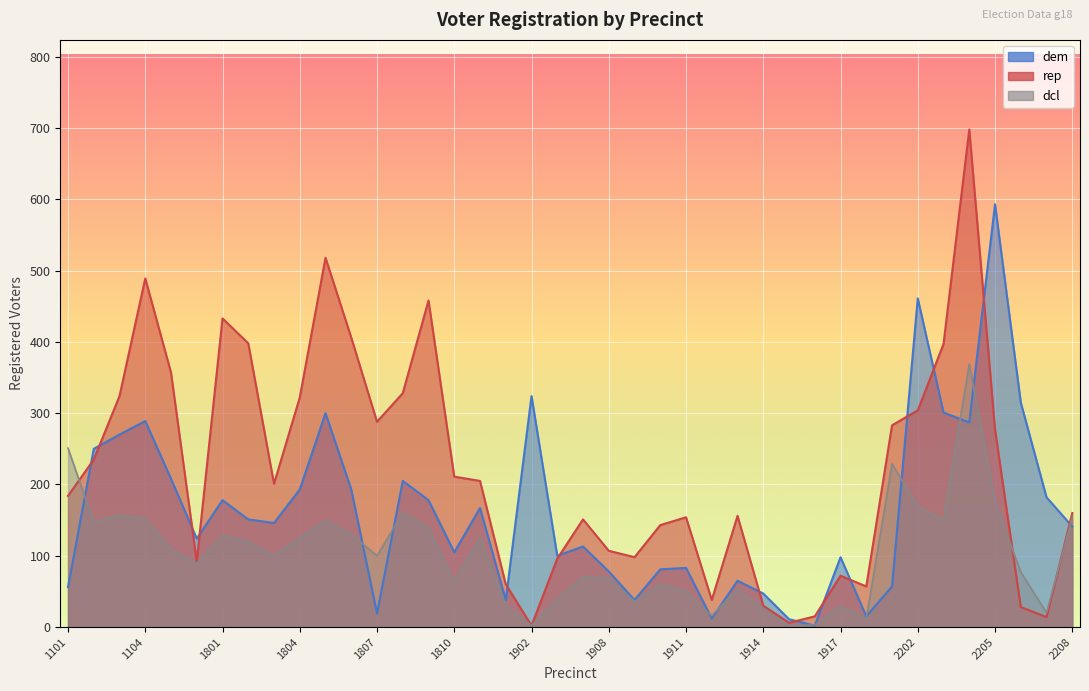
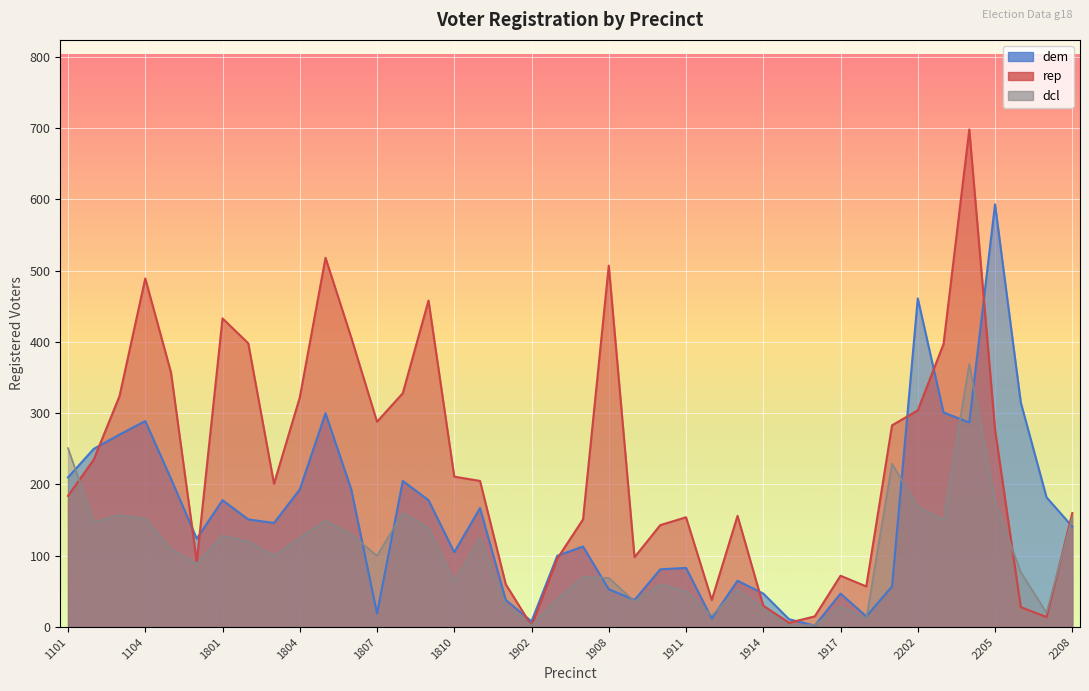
  {
    "dem": {
-     "1101": 60,
+     "1101": 210,
      "1104": 290,
      "1801": 180,
      "1804": 190,
      "1807": 20,
      "1810": 110,
-     "1902": 320,
-     "1908": 80,
+     "1902": 10,
+     "1908": 50,
      "1911": 80,
      "1914": 50,
-     "1917": 100,
+     "1917": 50,
      "2202": 460,
      "2205": 590,
      "2208": 140
    },
    "rep": {
      "1101": 180,
      "1104": 490,
      "1801": 430,
      "1804": 320,
      "1807": 290,
      "1810": 210,
-     "1908": 110,
+     "1908": 510,
      "1911": 150,
      "1914": 30,
      "1917": 70,
      "2202": 300,
      "2205": 280,
      "2208": 160
    },
    "dcl": {
      "1101": 250,
      "1104": 150,
      "1801": 130,
      "1804": 130,
      "1807": 100,
      "1810": 60,
      "1908": 70,
      "1911": 50,
      "1914": 30,
      "1917": 30,
      "2202": 170,
      "2205": 180,
      "2208": 150
    }
  }
